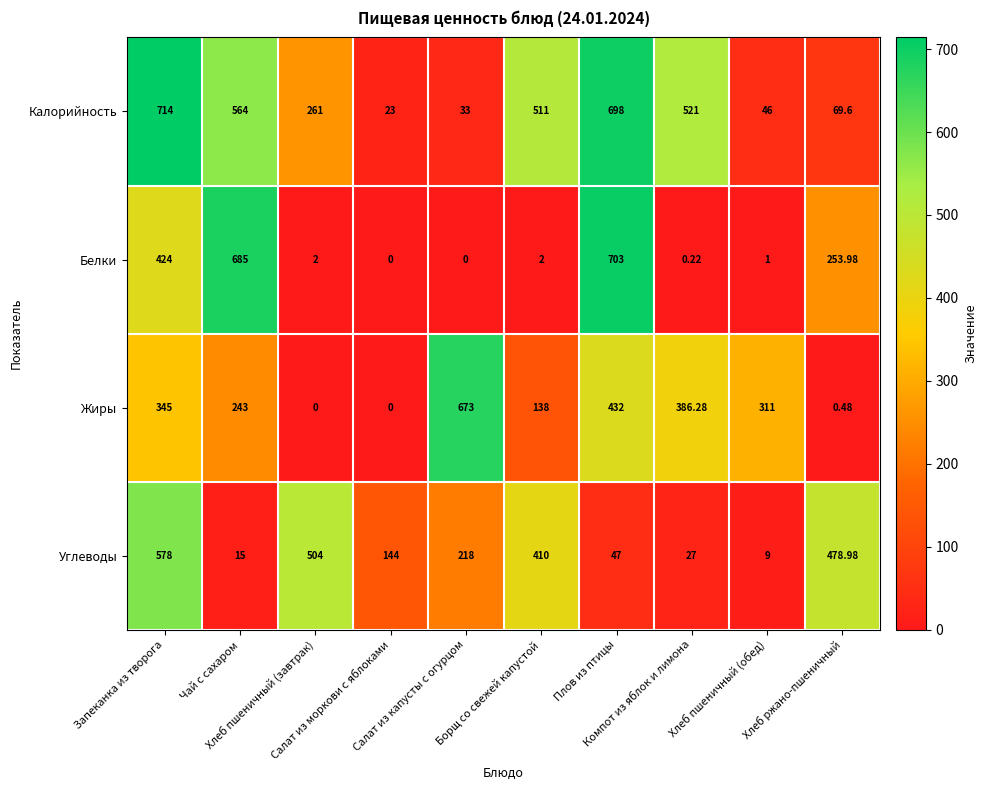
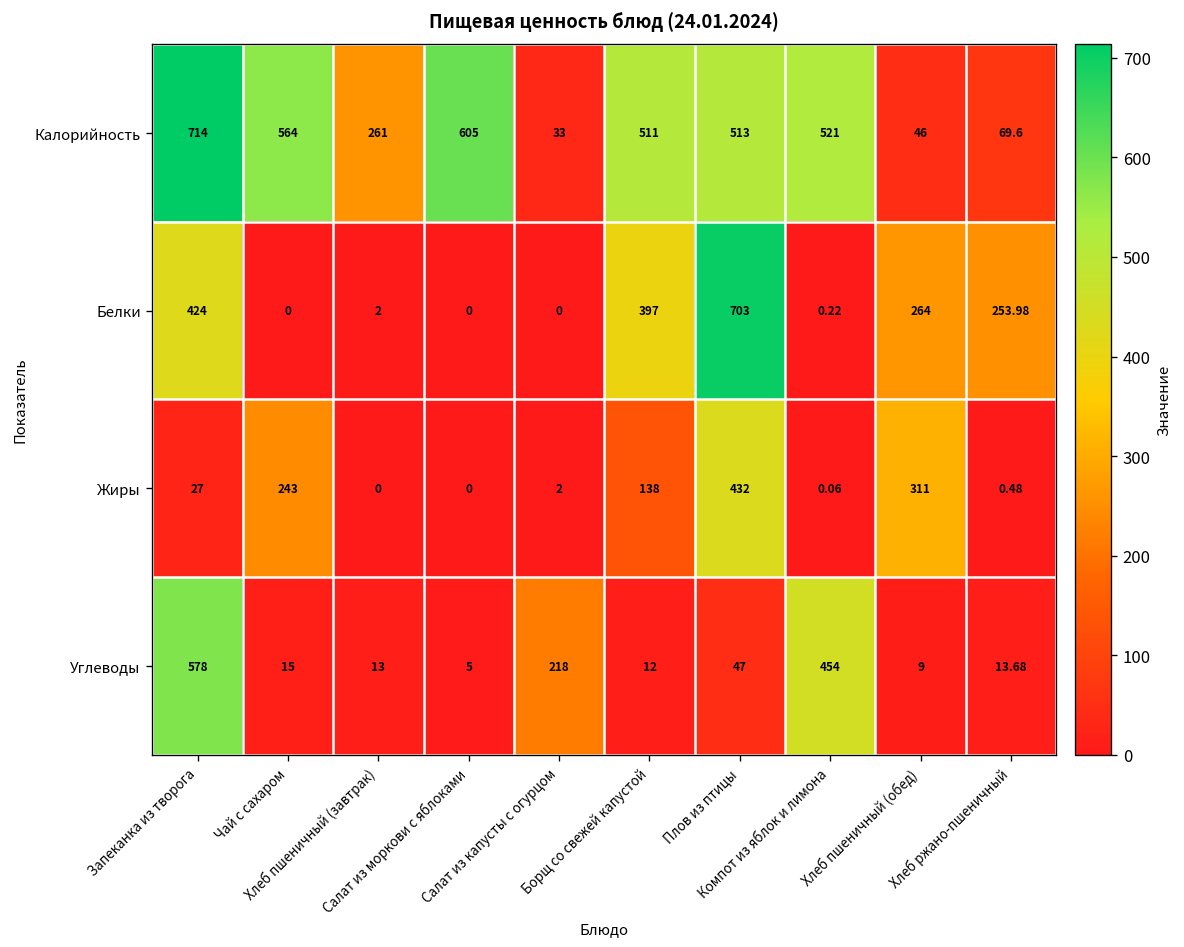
  {
    "Калорийность": {
      "Запеканка из творога": 714,
      "Чай с сахаром": 564,
      "Хлеб пшеничный (завтрак)": 261,
-     "Салат из моркови с яблоками": 23,
+     "Салат из моркови с яблоками": 605,
      "Салат из капусты с огурцом": 33,
      "Борщ со свежей капустой": 511,
-     "Плов из птицы": 698,
+     "Плов из птицы": 513,
      "Компот из яблок и лимона": 521,
      "Хлеб пшеничный (обед)": 46,
      "Хлеб ржано-пшеничный": 69.6
    },
    "Белки": {
      "Запеканка из творога": 424,
-     "Чай с сахаром": 685,
+     "Чай с сахаром": 0,
      "Хлеб пшеничный (завтрак)": 2,
      "Салат из моркови с яблоками": 0,
      "Салат из капусты с огурцом": 0,
-     "Борщ со свежей капустой": 2,
+     "Борщ со свежей капустой": 397,
      "Плов из птицы": 703,
      "Компот из яблок и лимона": 0.22,
-     "Хлеб пшеничный (обед)": 1,
+     "Хлеб пшеничный (обед)": 264,
      "Хлеб ржано-пшеничный": 253.98
    },
    "Жиры": {
-     "Запеканка из творога": 345,
+     "Запеканка из творога": 27,
      "Чай с сахаром": 243,
      "Хлеб пшеничный (завтрак)": 0,
      "Салат из моркови с яблоками": 0,
-     "Салат из капусты с огурцом": 673,
+     "Салат из капусты с огурцом": 2,
      "Борщ со свежей капустой": 138,
      "Плов из птицы": 432,
-     "Компот из яблок и лимона": 386.28,
+     "Компот из яблок и лимона": 0.06,
      "Хлеб пшеничный (обед)": 311,
      "Хлеб ржано-пшеничный": 0.48
    },
    "Углеводы": {
      "Запеканка из творога": 578,
      "Чай с сахаром": 15,
-     "Хлеб пшеничный (завтрак)": 504,
-     "Салат из моркови с яблоками": 144,
+     "Хлеб пшеничный (завтрак)": 13,
+     "Салат из моркови с яблоками": 5,
      "Салат из капусты с огурцом": 218,
-     "Борщ со свежей капустой": 410,
+     "Борщ со свежей капустой": 12,
      "Плов из птицы": 47,
-     "Компот из яблок и лимона": 27,
+     "Компот из яблок и лимона": 454,
      "Хлеб пшеничный (обед)": 9,
-     "Хлеб ржано-пшеничный": 478.98
+     "Хлеб ржано-пшеничный": 13.68
    }
  }
